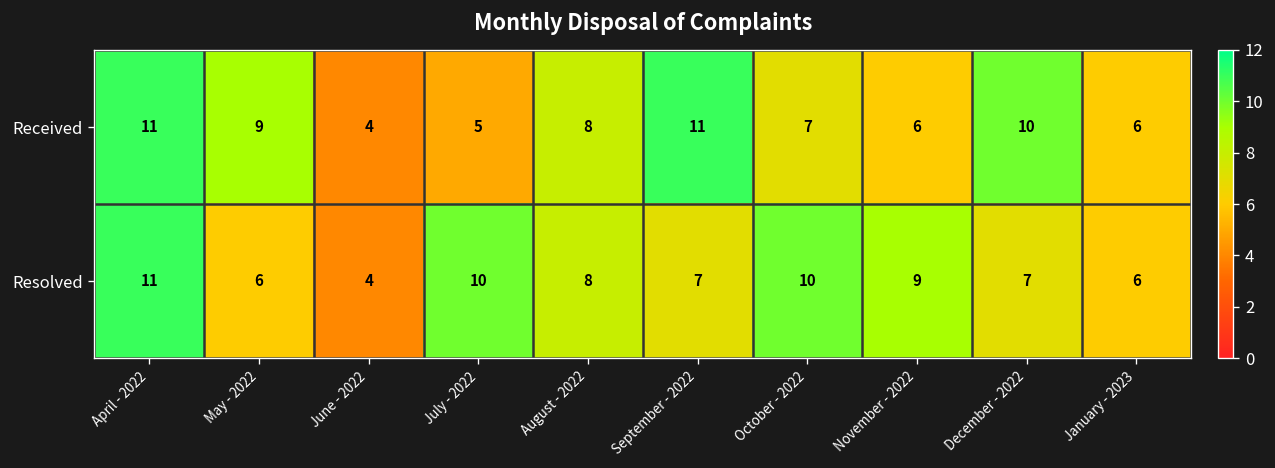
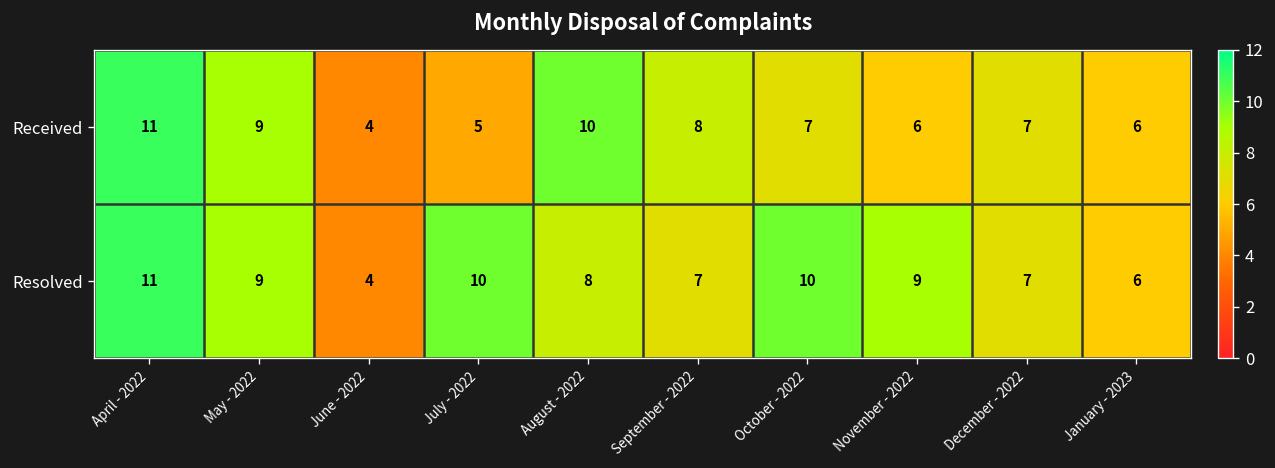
  {
    "Received": {
      "April - 2022": 11,
      "May - 2022": 9,
      "June - 2022": 4,
      "July - 2022": 5,
-     "August - 2022": 8,
-     "September - 2022": 11,
+     "August - 2022": 10,
+     "September - 2022": 8,
      "October - 2022": 7,
      "November - 2022": 6,
-     "December - 2022": 10,
+     "December - 2022": 7,
      "January - 2023": 6
    },
    "Resolved": {
      "April - 2022": 11,
-     "May - 2022": 6,
+     "May - 2022": 9,
      "June - 2022": 4,
      "July - 2022": 10,
      "August - 2022": 8,
      "September - 2022": 7,
      "October - 2022": 10,
      "November - 2022": 9,
      "December - 2022": 7,
      "January - 2023": 6
    }
  }
